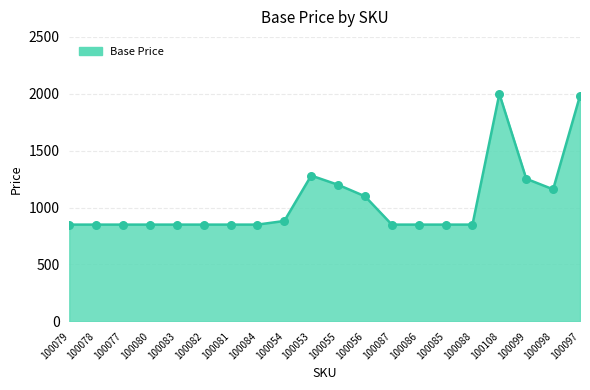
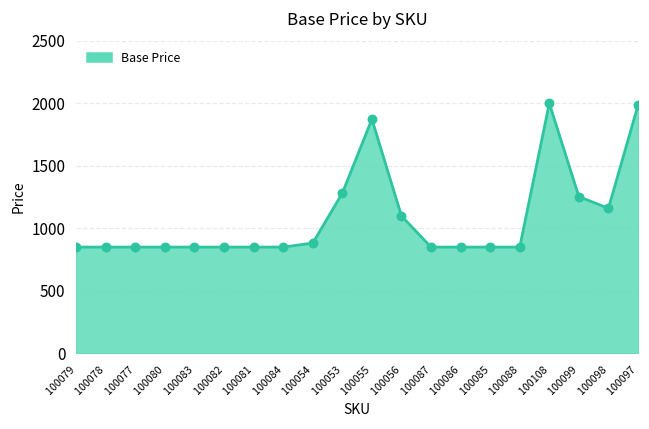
  {
    "100079": 850,
    "100078": 850,
    "100077": 850,
    "100080": 850,
    "100083": 850,
    "100082": 850,
    "100081": 850,
    "100084": 850,
    "100054": 880,
    "100053": 1280,
-   "100055": 1200,
+   "100055": 1870,
    "100056": 1100,
    "100087": 850,
    "100086": 850,
    "100085": 850,
    "100088": 850,
    "100108": 2000,
    "100099": 1250,
    "100098": 1160,
    "100097": 1980
  }
